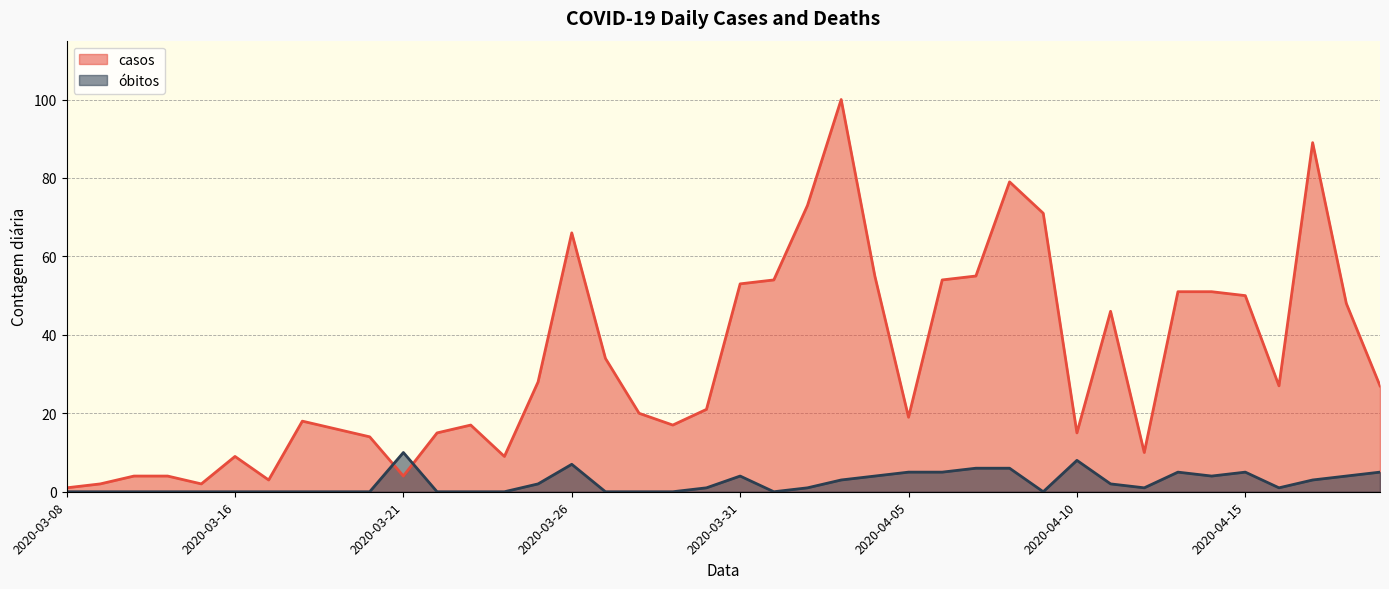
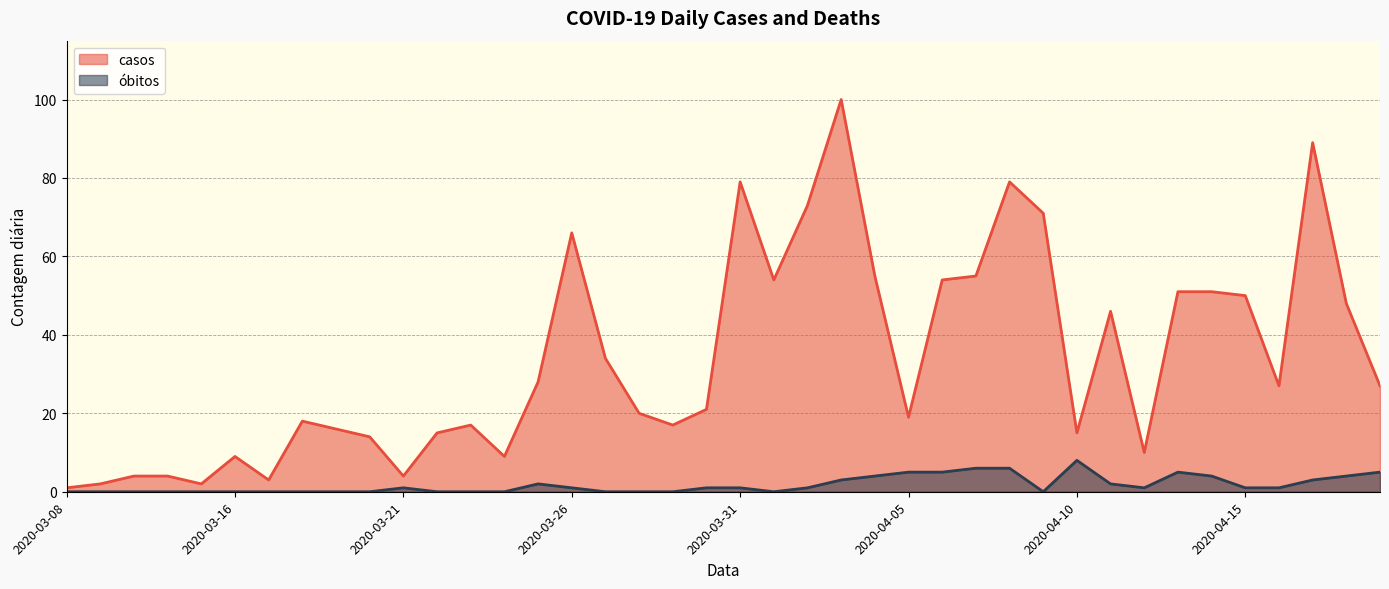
  {
    "casos": {
      "2020-03-08": 1,
      "2020-03-16": 9,
      "2020-03-21": 4,
      "2020-03-26": 66,
-     "2020-03-31": 53,
+     "2020-03-31": 79,
      "2020-04-05": 19,
      "2020-04-10": 15,
      "2020-04-15": 50
    },
    "óbitos": {
      "2020-03-08": 0,
      "2020-03-16": 0,
-     "2020-03-21": 10,
-     "2020-03-26": 7,
-     "2020-03-31": 4,
+     "2020-03-21": 1,
+     "2020-03-26": 1,
+     "2020-03-31": 1,
      "2020-04-05": 5,
      "2020-04-10": 8,
-     "2020-04-15": 5
+     "2020-04-15": 1
    }
  }
